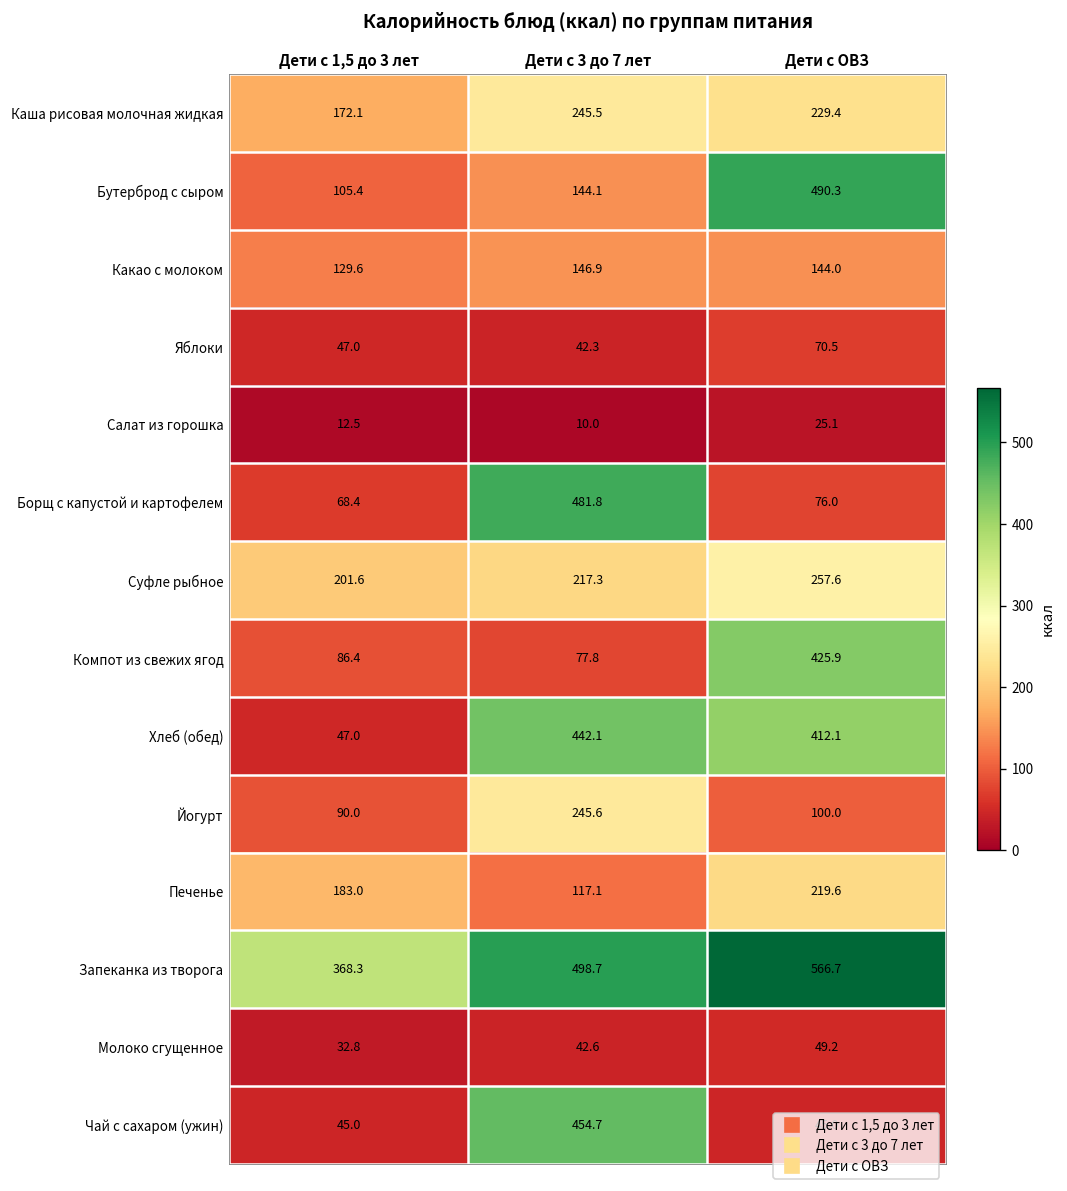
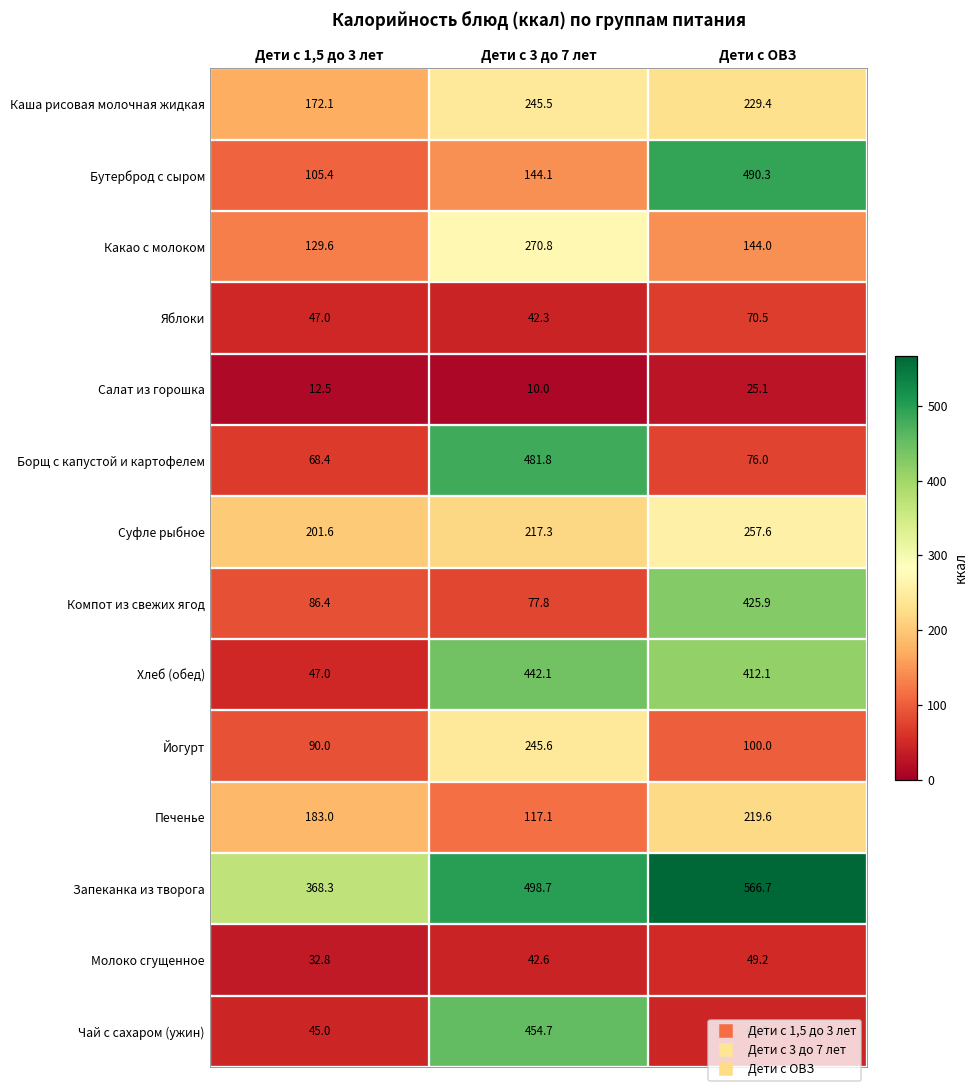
  {
    "Каша рисовая молочная жидкая": {
      "Дети с 1,5 до 3 лет": 172.1,
      "Дети с 3 до 7 лет": 245.5,
      "Дети с ОВЗ": 229.4
    },
    "Бутерброд с сыром": {
      "Дети с 1,5 до 3 лет": 105.4,
      "Дети с 3 до 7 лет": 144.1,
      "Дети с ОВЗ": 490.3
    },
    "Какао с молоком": {
      "Дети с 1,5 до 3 лет": 129.6,
-     "Дети с 3 до 7 лет": 146.9,
+     "Дети с 3 до 7 лет": 270.8,
      "Дети с ОВЗ": 144.0
    },
    "Яблоки": {
      "Дети с 1,5 до 3 лет": 47.0,
      "Дети с 3 до 7 лет": 42.3,
      "Дети с ОВЗ": 70.5
    },
    "Салат из горошка": {
      "Дети с 1,5 до 3 лет": 12.5,
      "Дети с 3 до 7 лет": 10.0,
      "Дети с ОВЗ": 25.1
    },
    "Борщ с капустой и картофелем": {
      "Дети с 1,5 до 3 лет": 68.4,
      "Дети с 3 до 7 лет": 481.8,
      "Дети с ОВЗ": 76.0
    },
    "Суфле рыбное": {
      "Дети с 1,5 до 3 лет": 201.6,
      "Дети с 3 до 7 лет": 217.3,
      "Дети с ОВЗ": 257.6
    },
    "Компот из свежих ягод": {
      "Дети с 1,5 до 3 лет": 86.4,
      "Дети с 3 до 7 лет": 77.8,
      "Дети с ОВЗ": 425.9
    },
    "Хлеб (обед)": {
      "Дети с 1,5 до 3 лет": 47.0,
      "Дети с 3 до 7 лет": 442.1,
      "Дети с ОВЗ": 412.1
    },
    "Йогурт": {
      "Дети с 1,5 до 3 лет": 90.0,
      "Дети с 3 до 7 лет": 245.6,
      "Дети с ОВЗ": 100.0
    },
    "Печенье": {
      "Дети с 1,5 до 3 лет": 183.0,
      "Дети с 3 до 7 лет": 117.1,
      "Дети с ОВЗ": 219.6
    },
    "Запеканка из творога": {
      "Дети с 1,5 до 3 лет": 368.3,
      "Дети с 3 до 7 лет": 498.7,
      "Дети с ОВЗ": 566.7
    },
    "Молоко сгущенное": {
      "Дети с 1,5 до 3 лет": 32.8,
      "Дети с 3 до 7 лет": 42.6,
      "Дети с ОВЗ": 49.2
    },
    "Чай с сахаром (ужин)": {
      "Дети с 1,5 до 3 лет": 45.0,
      "Дети с 3 до 7 лет": 454.7
    }
  }
